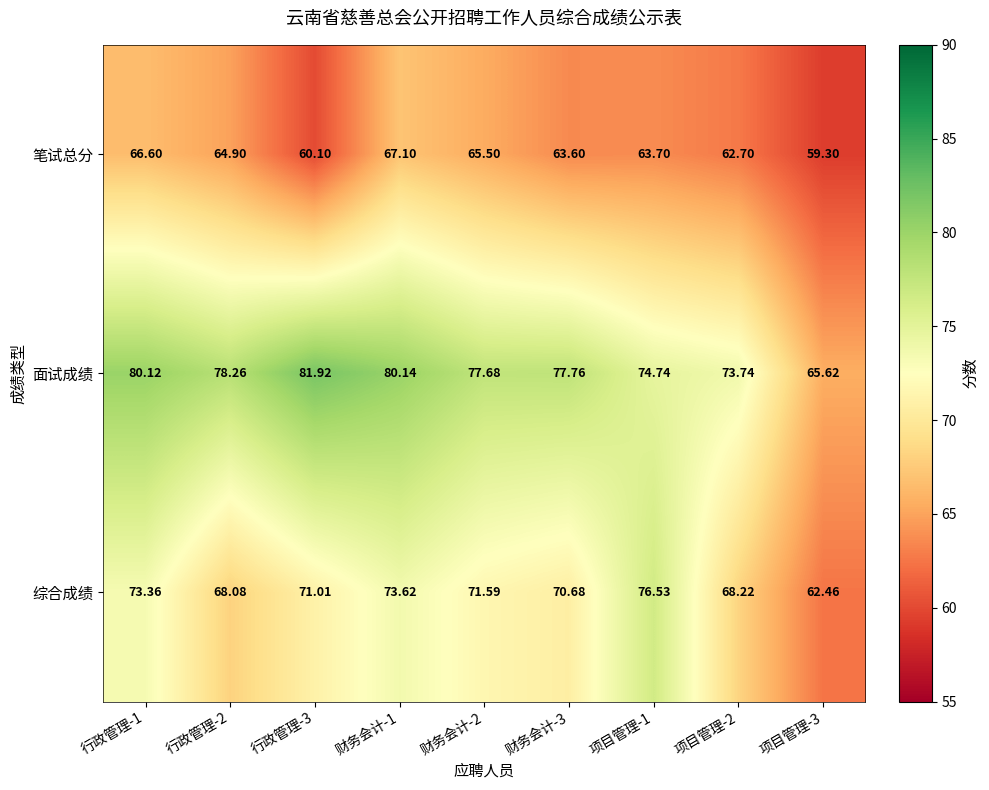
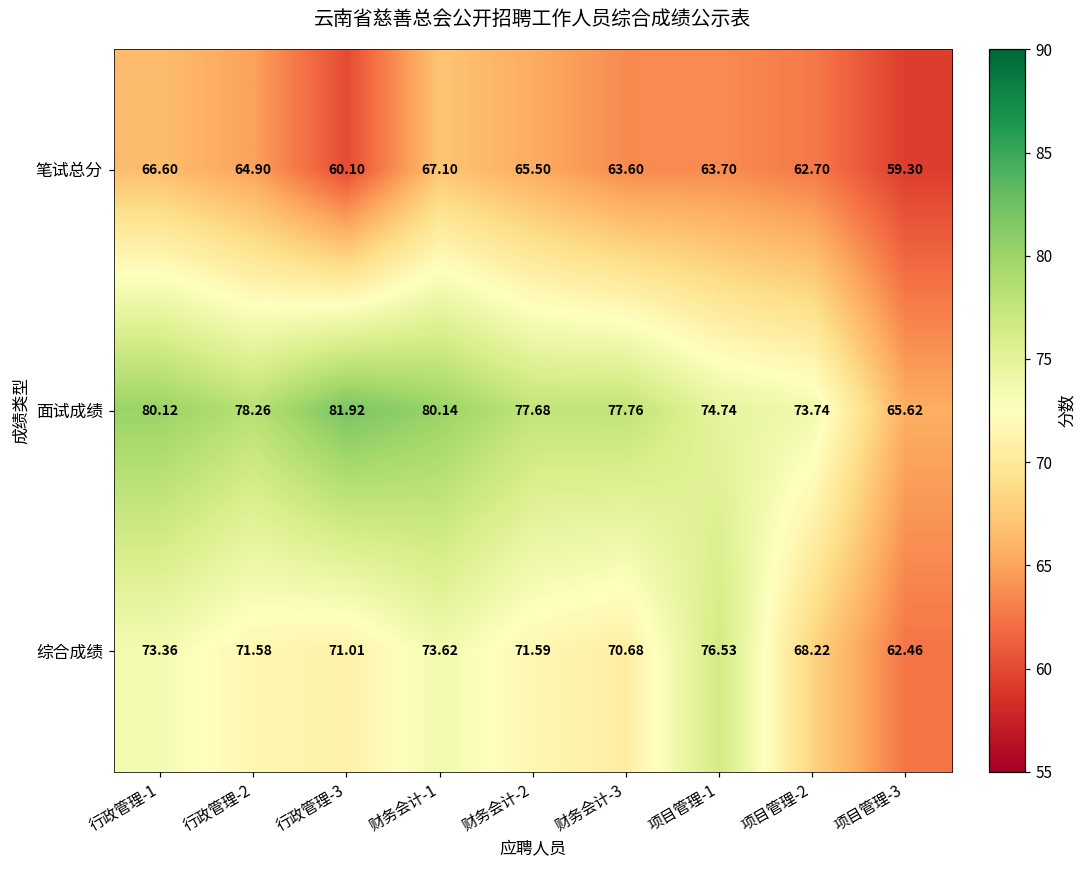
  {
    "笔试总分": {
      "行政管理-1": 66.60,
      "行政管理-2": 64.90,
      "行政管理-3": 60.10,
      "财务会计-1": 67.10,
      "财务会计-2": 65.50,
      "财务会计-3": 63.60,
      "项目管理-1": 63.70,
      "项目管理-2": 62.70,
      "项目管理-3": 59.30
    },
    "面试成绩": {
      "行政管理-1": 80.12,
      "行政管理-2": 78.26,
      "行政管理-3": 81.92,
      "财务会计-1": 80.14,
      "财务会计-2": 77.68,
      "财务会计-3": 77.76,
      "项目管理-1": 74.74,
      "项目管理-2": 73.74,
      "项目管理-3": 65.62
    },
    "综合成绩": {
      "行政管理-1": 73.36,
-     "行政管理-2": 68.08,
+     "行政管理-2": 71.58,
      "行政管理-3": 71.01,
      "财务会计-1": 73.62,
      "财务会计-2": 71.59,
      "财务会计-3": 70.68,
      "项目管理-1": 76.53,
      "项目管理-2": 68.22,
      "项目管理-3": 62.46
    }
  }
